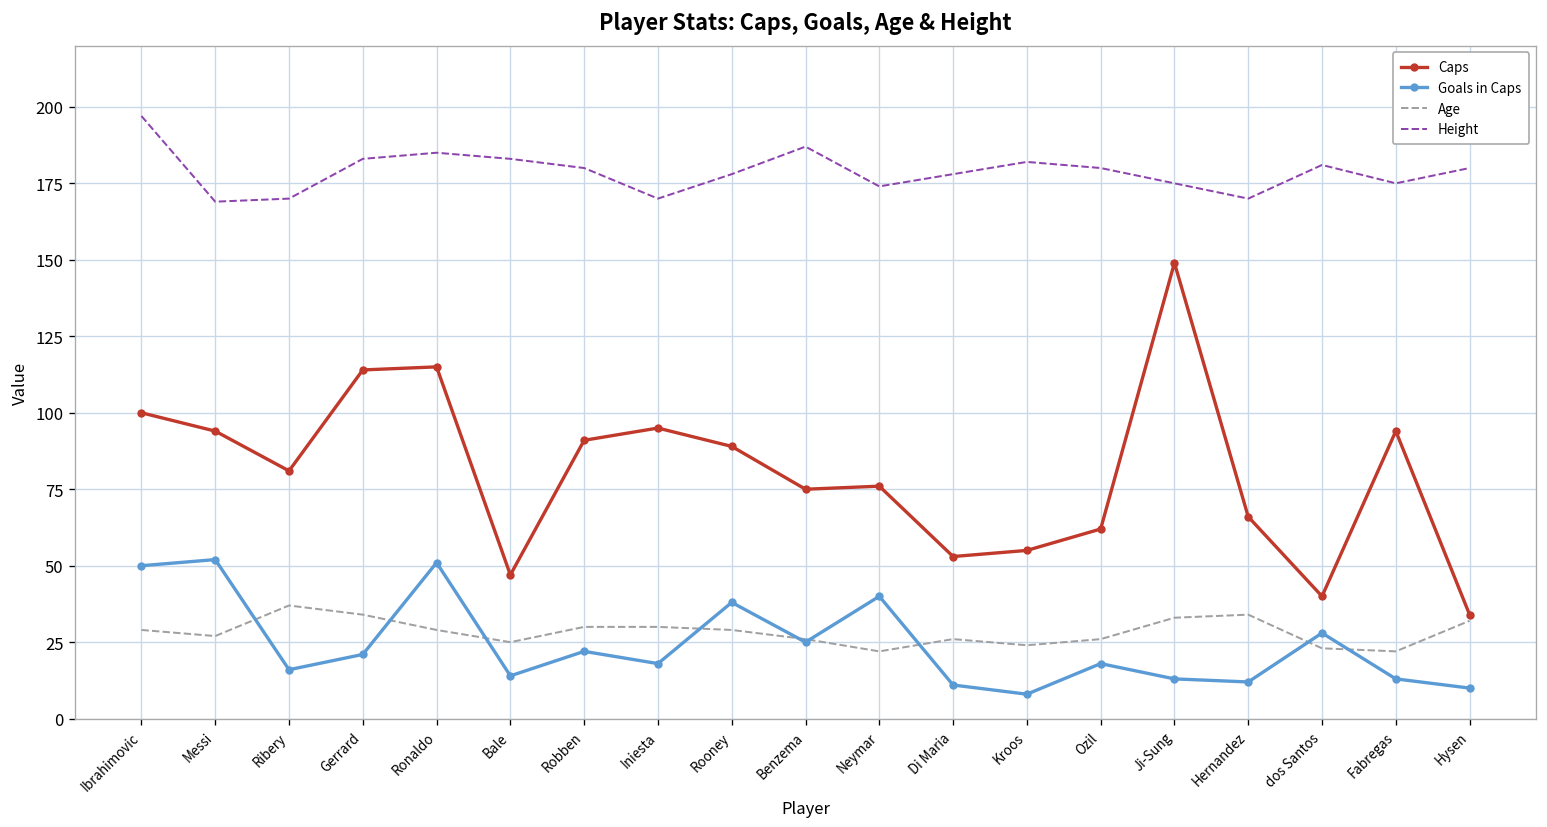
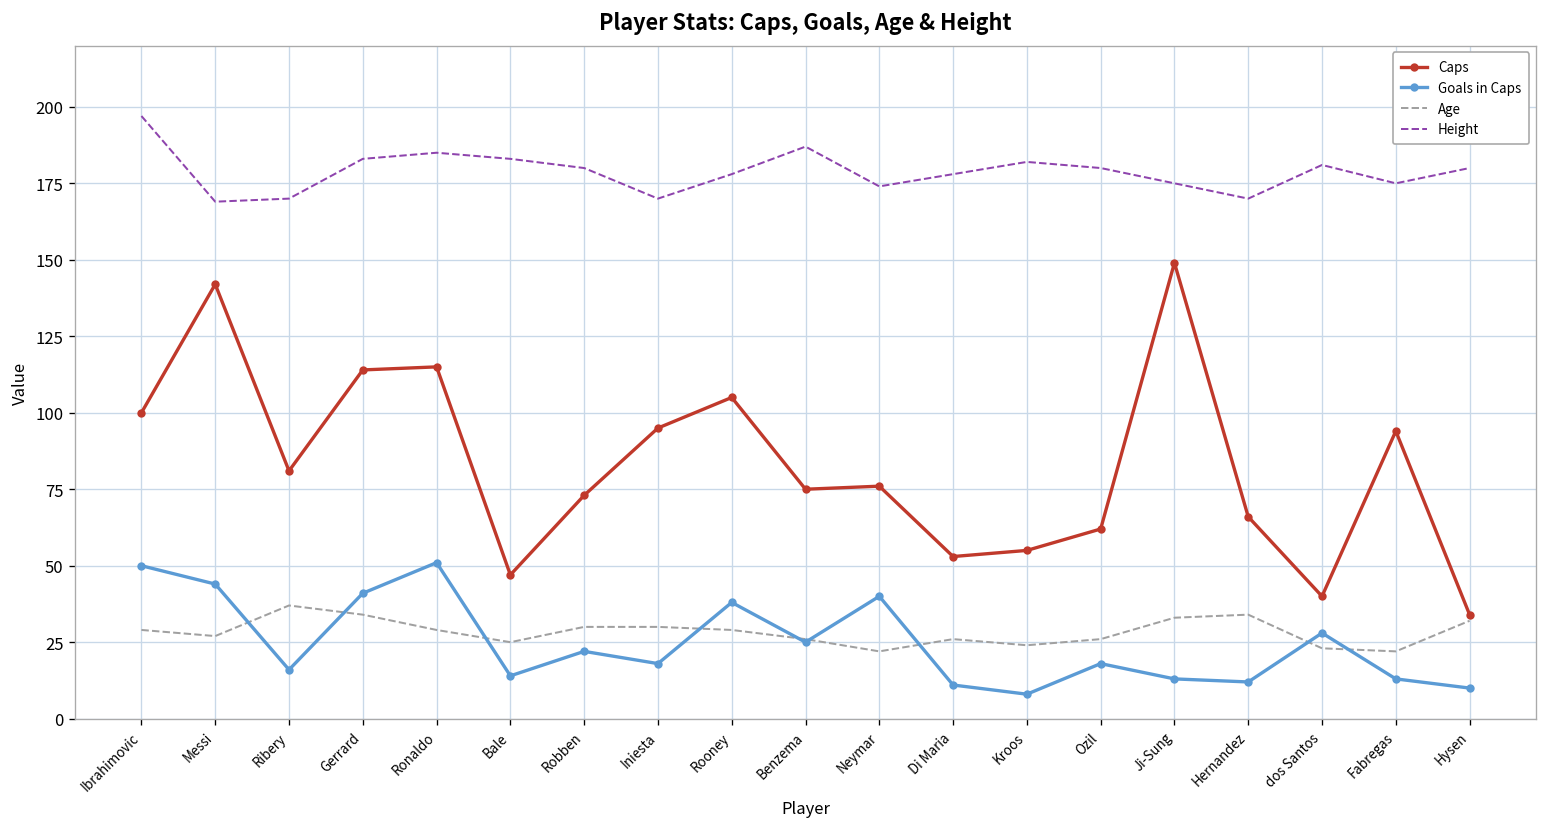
  {
    "Caps": {
      "Ibrahimovic": 100,
-     "Messi": 94,
+     "Messi": 142,
      "Ribery": 81,
      "Gerrard": 114,
      "Ronaldo": 115,
      "Bale": 47,
-     "Robben": 91,
+     "Robben": 73,
      "Iniesta": 95,
-     "Rooney": 89,
+     "Rooney": 105,
      "Benzema": 75,
      "Neymar": 76,
      "Di Maria": 53,
      "Kroos": 55,
      "Ozil": 62,
      "Ji-Sung": 149,
      "Hernandez": 66,
      "dos Santos": 40,
      "Fabregas": 94,
      "Hysen": 34
    },
    "Goals in Caps": {
      "Ibrahimovic": 50,
-     "Messi": 52,
+     "Messi": 44,
      "Ribery": 16,
-     "Gerrard": 21,
+     "Gerrard": 41,
      "Ronaldo": 51,
      "Bale": 14,
      "Robben": 22,
      "Iniesta": 18,
      "Rooney": 38,
      "Benzema": 25,
      "Neymar": 40,
      "Di Maria": 11,
      "Kroos": 8,
      "Ozil": 18,
      "Ji-Sung": 13,
      "Hernandez": 12,
      "dos Santos": 28,
      "Fabregas": 13,
      "Hysen": 10
    },
    "Age": {
      "Ibrahimovic": 29,
      "Messi": 27,
      "Ribery": 37,
      "Gerrard": 34,
      "Ronaldo": 29,
      "Bale": 25,
      "Robben": 30,
      "Iniesta": 30,
      "Rooney": 29,
      "Benzema": 26,
      "Neymar": 22,
      "Di Maria": 26,
      "Kroos": 24,
      "Ozil": 26,
      "Ji-Sung": 33,
      "Hernandez": 34,
      "dos Santos": 23,
      "Fabregas": 22,
      "Hysen": 32
    },
    "Height": {
      "Ibrahimovic": 197,
      "Messi": 169,
      "Ribery": 170,
      "Gerrard": 183,
      "Ronaldo": 185,
      "Bale": 183,
      "Robben": 180,
      "Iniesta": 170,
      "Rooney": 178,
      "Benzema": 187,
      "Neymar": 174,
      "Di Maria": 178,
      "Kroos": 182,
      "Ozil": 180,
      "Ji-Sung": 175,
      "Hernandez": 170,
      "dos Santos": 181,
      "Fabregas": 175,
      "Hysen": 180
    }
  }
